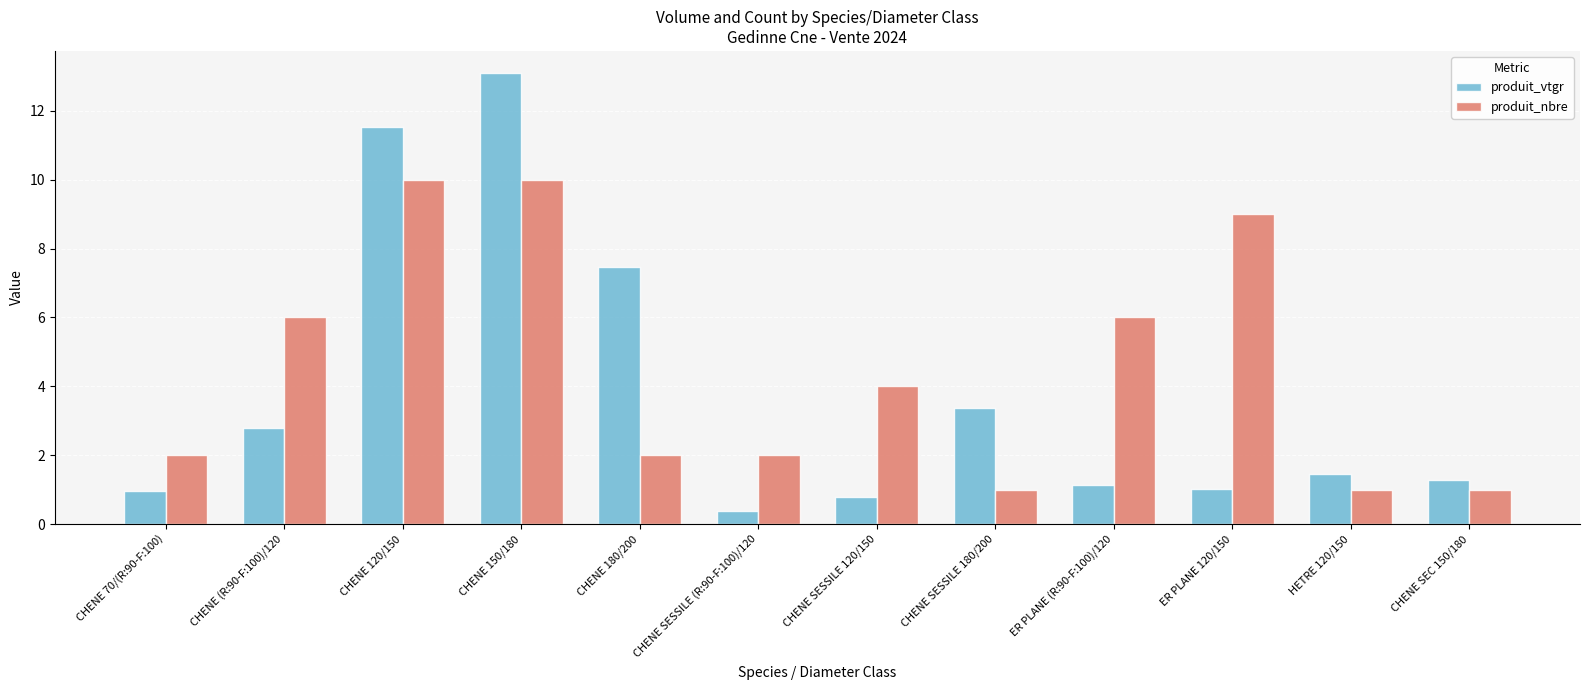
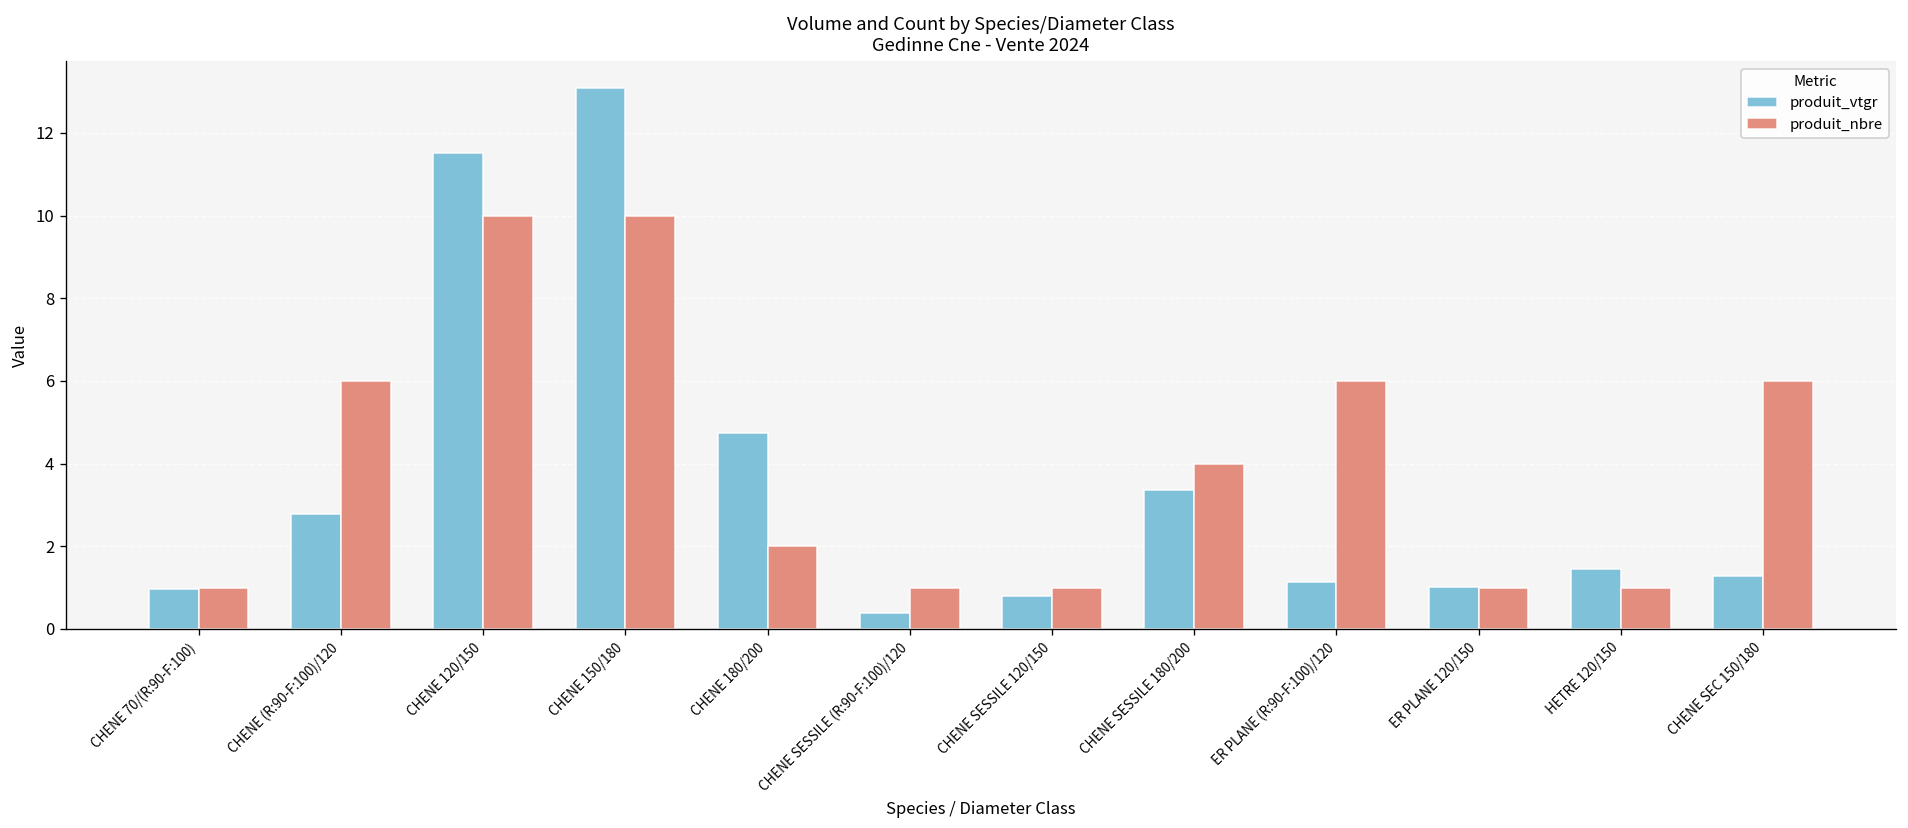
  {
    "produit_vtgr": {
      "CHENE 70/(R:90-F:100)": 1.0,
      "CHENE (R:90-F:100)/120": 2.8,
      "CHENE 120/150": 11.5,
      "CHENE 150/180": 13.1,
-     "CHENE 180/200": 7.5,
+     "CHENE 180/200": 4.7,
      "CHENE SESSILE (R:90-F:100)/120": 0.4,
      "CHENE SESSILE 120/150": 0.8,
      "CHENE SESSILE 180/200": 3.4,
      "ER PLANE (R:90-F:100)/120": 1.1,
      "ER PLANE 120/150": 1.0,
      "HETRE 120/150": 1.5,
      "CHENE SEC 150/180": 1.3
    },
    "produit_nbre": {
-     "CHENE 70/(R:90-F:100)": 2,
+     "CHENE 70/(R:90-F:100)": 1,
      "CHENE (R:90-F:100)/120": 6,
      "CHENE 120/150": 10,
      "CHENE 150/180": 10,
      "CHENE 180/200": 2,
-     "CHENE SESSILE (R:90-F:100)/120": 2,
-     "CHENE SESSILE 120/150": 4,
-     "CHENE SESSILE 180/200": 1,
+     "CHENE SESSILE (R:90-F:100)/120": 1,
+     "CHENE SESSILE 120/150": 1,
+     "CHENE SESSILE 180/200": 4,
      "ER PLANE (R:90-F:100)/120": 6,
-     "ER PLANE 120/150": 9,
+     "ER PLANE 120/150": 1,
      "HETRE 120/150": 1,
-     "CHENE SEC 150/180": 1
+     "CHENE SEC 150/180": 6
    }
  }
